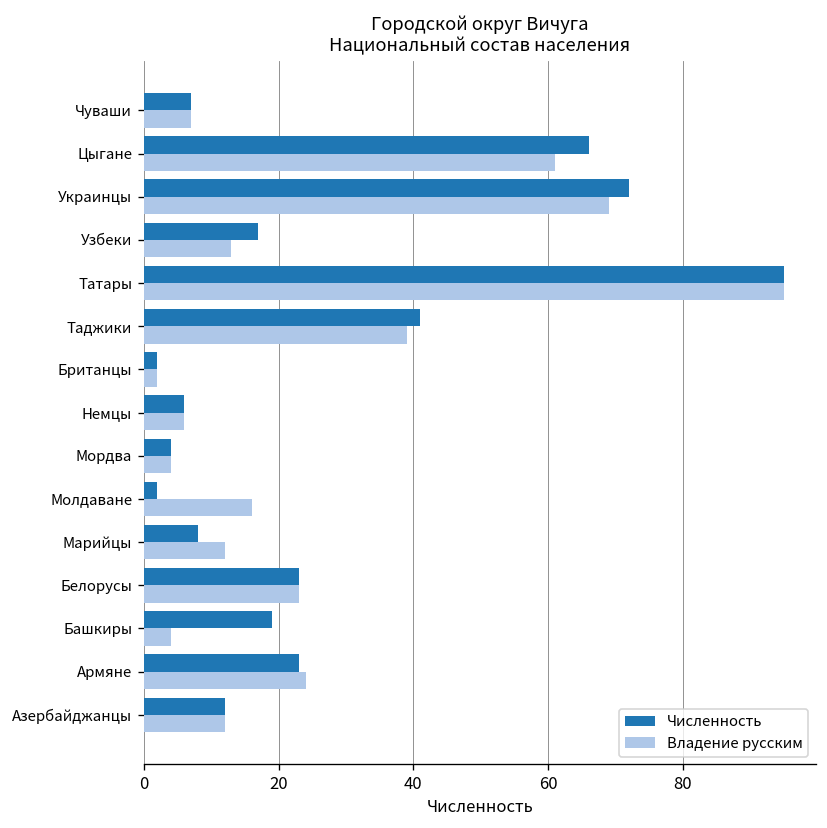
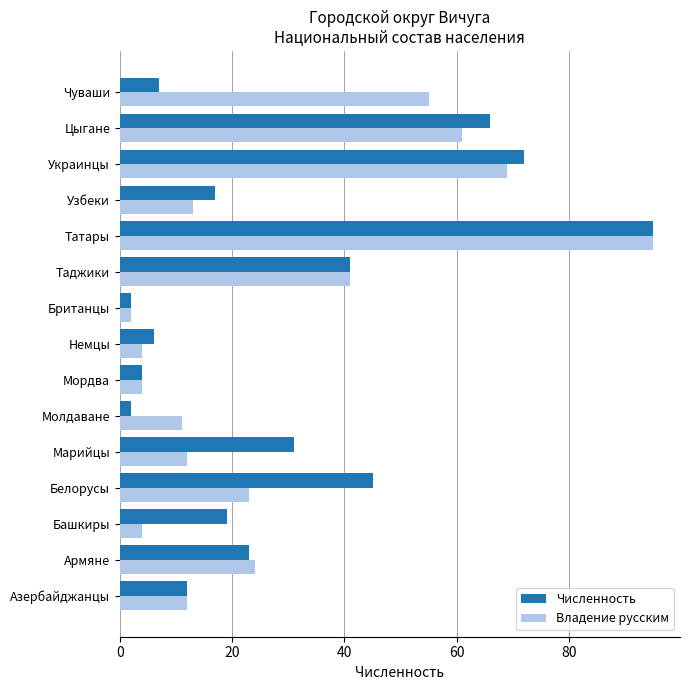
  {
    "Численность": {
      "Чуваши": 7,
      "Цыгане": 66,
      "Украинцы": 72,
      "Узбеки": 17,
      "Татары": 95,
      "Таджики": 41,
      "Британцы": 2,
      "Немцы": 6,
      "Мордва": 4,
      "Молдаване": 2,
-     "Марийцы": 8,
-     "Белорусы": 23,
+     "Марийцы": 31,
+     "Белорусы": 45,
      "Башкиры": 19,
      "Армяне": 23,
      "Азербайджанцы": 12
    },
    "Владение русским": {
-     "Чуваши": 7,
+     "Чуваши": 55,
      "Цыгане": 61,
      "Украинцы": 69,
      "Узбеки": 13,
      "Татары": 95,
-     "Таджики": 39,
+     "Таджики": 41,
      "Британцы": 2,
-     "Немцы": 6,
+     "Немцы": 4,
      "Мордва": 4,
-     "Молдаване": 16,
+     "Молдаване": 11,
      "Марийцы": 12,
      "Белорусы": 23,
      "Башкиры": 4,
      "Армяне": 24,
      "Азербайджанцы": 12
    }
  }
